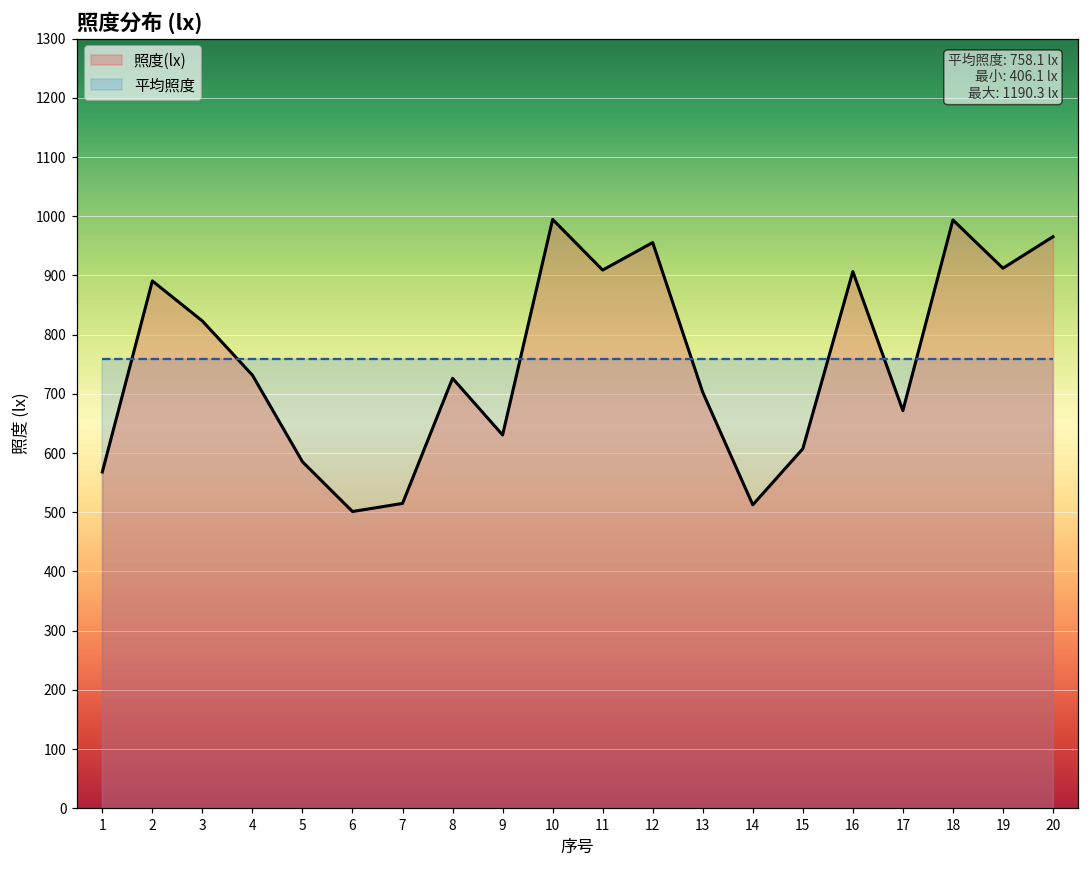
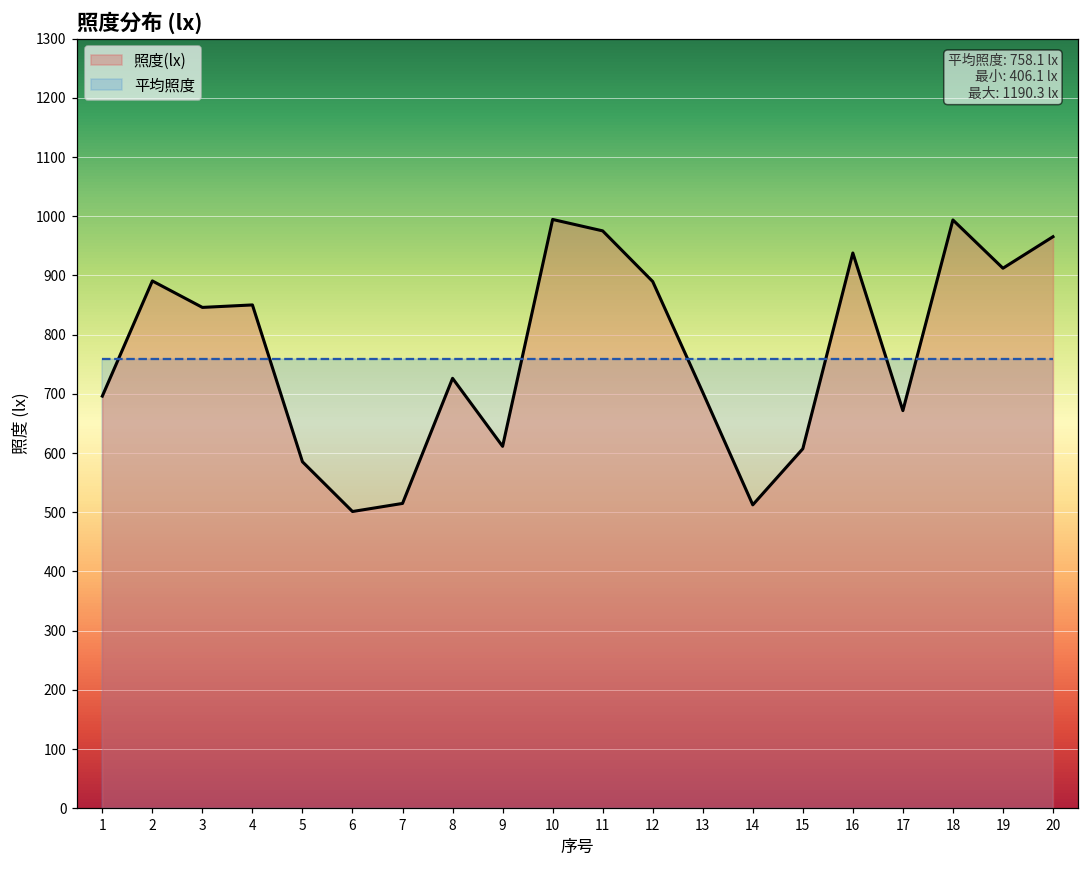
  {
    "照度(lx)": {
-     "1": 570,
+     "1": 700,
      "2": 890,
-     "3": 820,
-     "4": 730,
+     "3": 850,
+     "4": 850,
      "5": 590,
      "6": 500,
      "7": 510,
      "8": 730,
-     "9": 630,
+     "9": 610,
      "10": 990,
-     "11": 910,
-     "12": 960,
+     "11": 980,
+     "12": 890,
      "13": 700,
      "14": 510,
      "15": 610,
-     "16": 910,
+     "16": 940,
      "17": 670,
      "18": 990,
      "19": 910,
      "20": 970
    },
    "平均照度": {
      "1": 760,
      "2": 760,
      "3": 760,
      "4": 760,
      "5": 760,
      "6": 760,
      "7": 760,
      "8": 760,
      "9": 760,
      "10": 760,
      "11": 760,
      "12": 760,
      "13": 760,
      "14": 760,
      "15": 760,
      "16": 760,
      "17": 760,
      "18": 760,
      "19": 760,
      "20": 760
    }
  }
